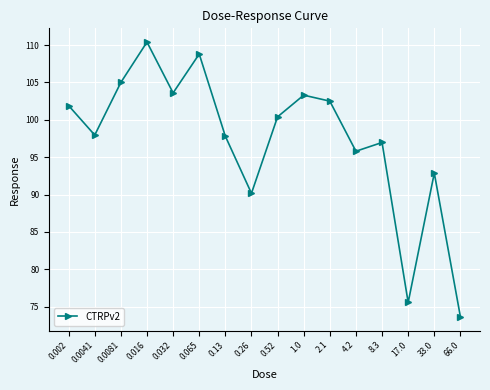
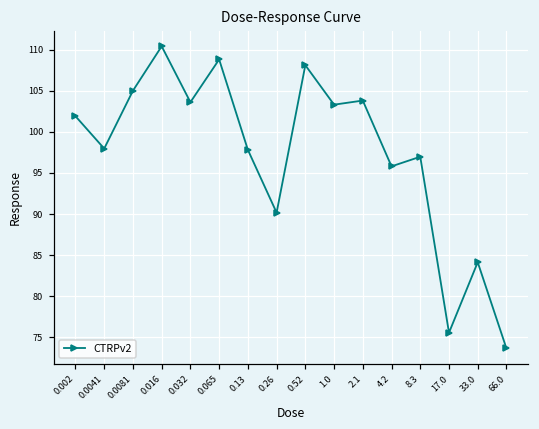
  {
    "0.002": 102,
    "0.0041": 98,
    "0.0081": 105,
    "0.016": 110,
    "0.032": 104,
    "0.065": 109,
    "0.13": 98,
    "0.26": 90,
-   "0.52": 100,
+   "0.52": 108,
    "1.0": 103,
-   "2.1": 103,
+   "2.1": 104,
    "4.2": 96,
    "8.3": 97,
    "17.0": 76,
-   "33.0": 93,
+   "33.0": 84,
    "66.0": 74
  }
